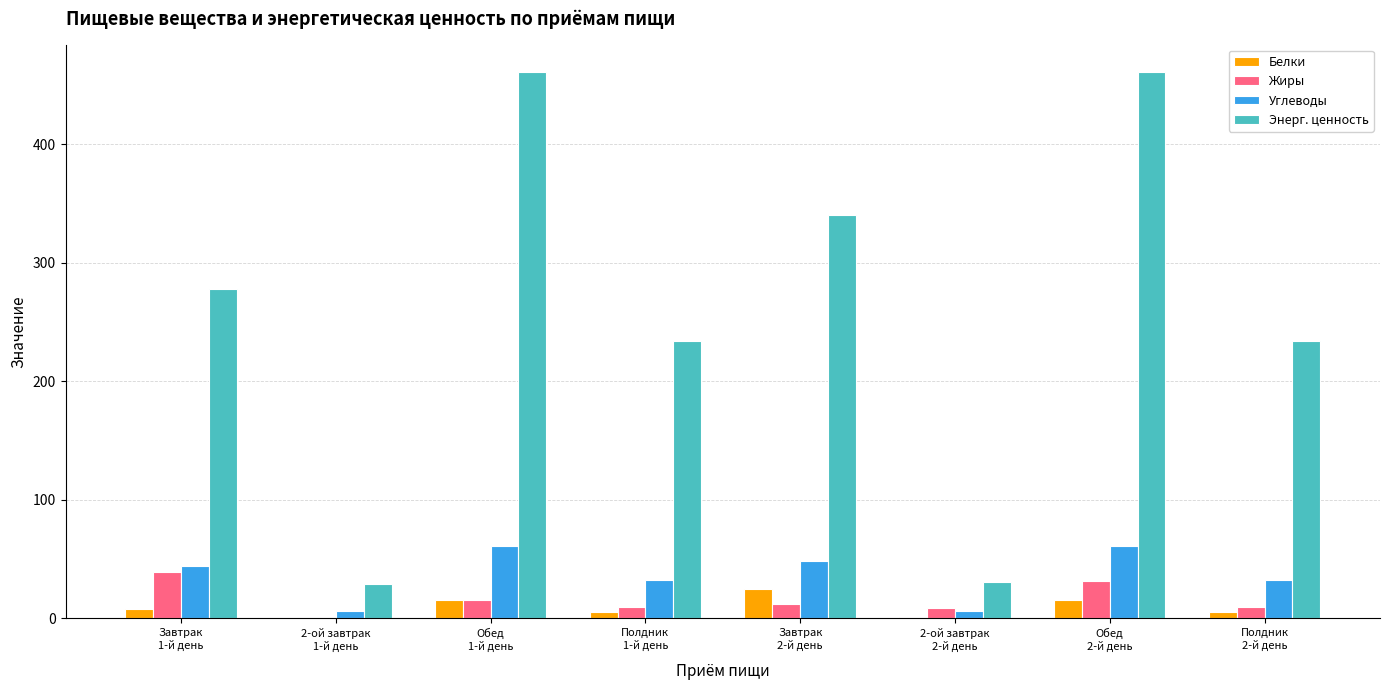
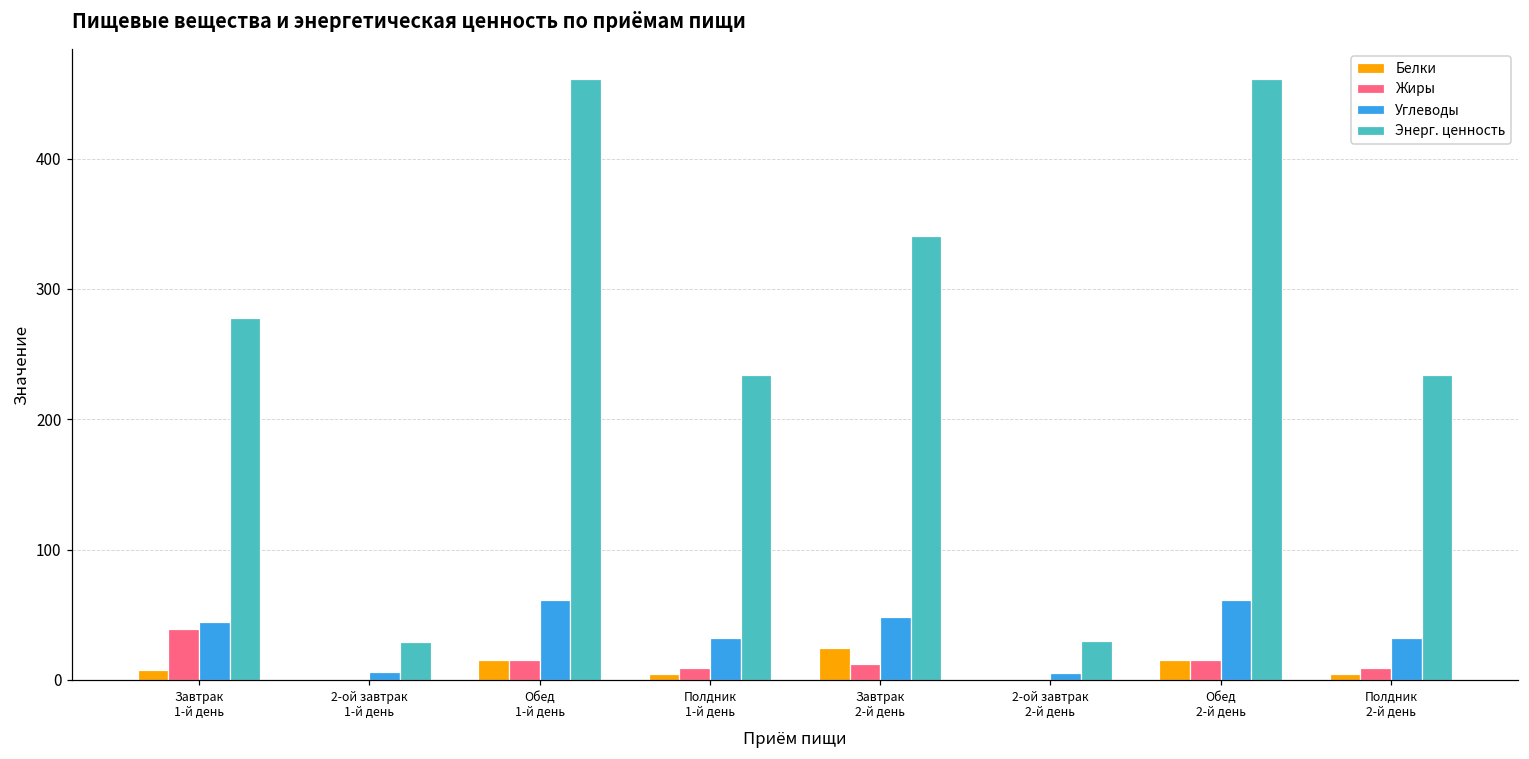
  {
    "Белки": {
      "Завтрак 1-й день": 8,
      "Обед 1-й день": 15,
      "Полдник 1-й день": 5,
      "Завтрак 2-й день": 24,
      "Обед 2-й день": 15,
      "Полдник 2-й день": 5
    },
    "Жиры": {
      "Завтрак 1-й день": 39,
      "Обед 1-й день": 16,
      "Полдник 1-й день": 9,
      "Завтрак 2-й день": 12,
-     "2-ой завтрак 2-й день": 8,
-     "Обед 2-й день": 31,
+     "2-ой завтрак 2-й день": 0,
+     "Обед 2-й день": 16,
      "Полдник 2-й день": 9
    }
  }
